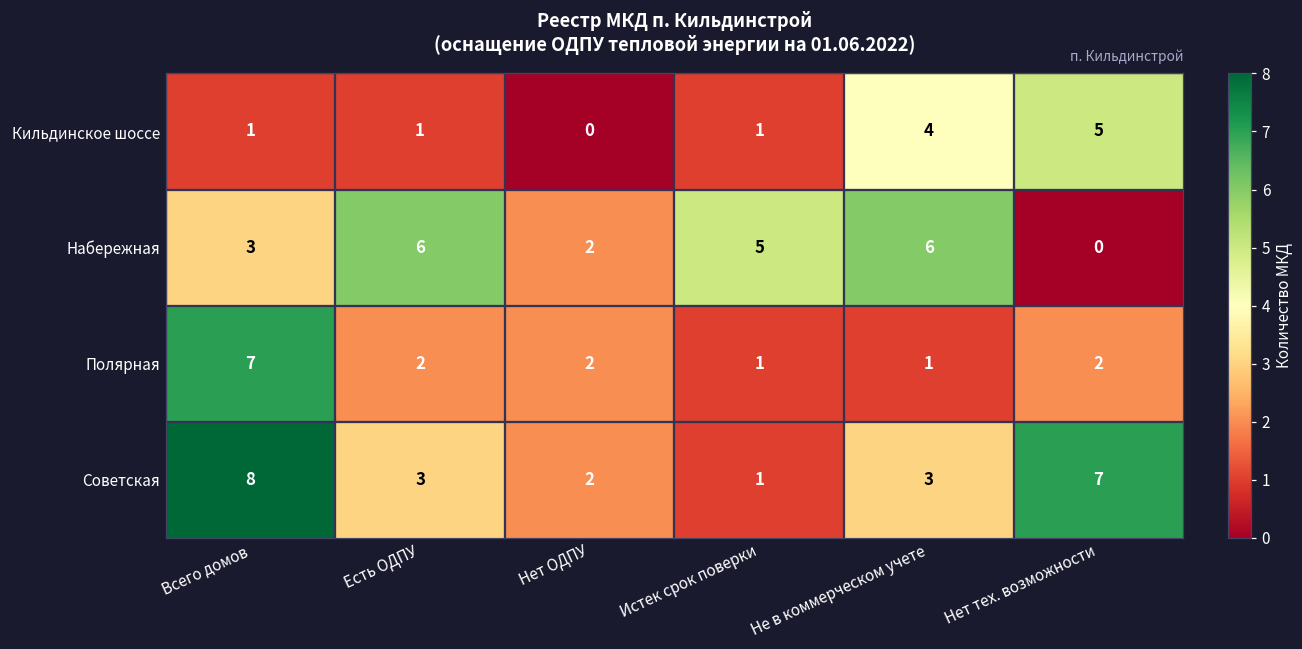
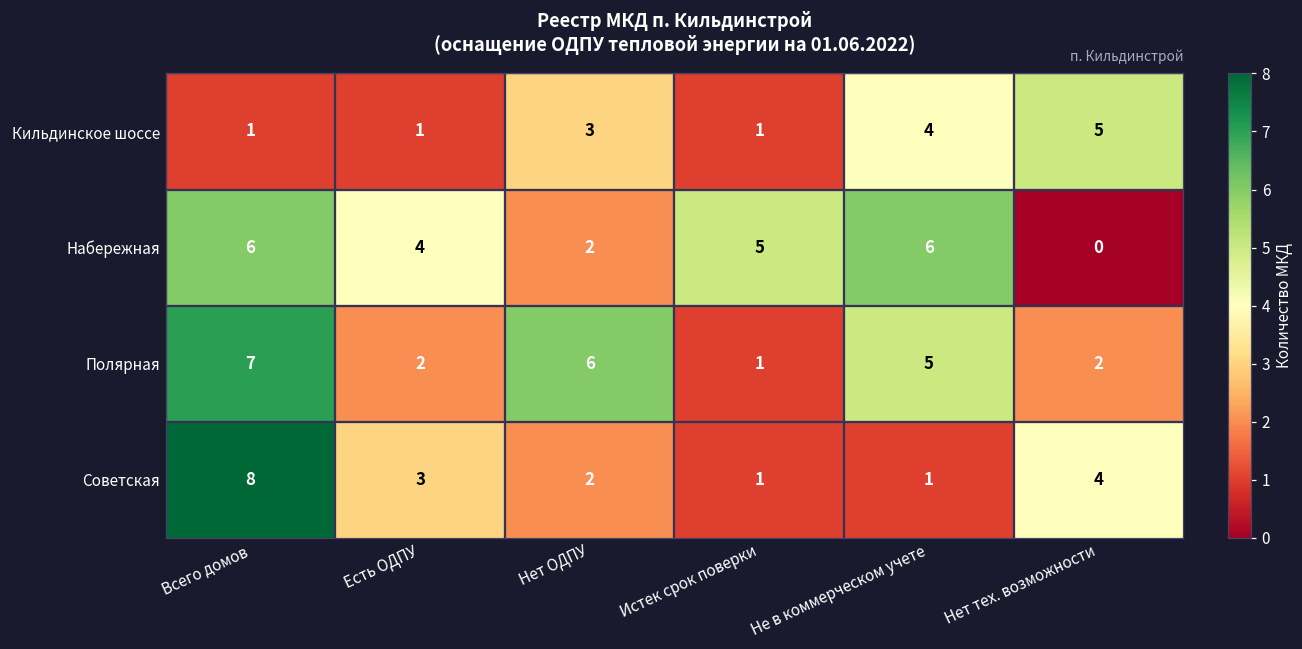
  {
    "Кильдинское шоссе": {
      "Всего домов": 1,
      "Есть ОДПУ": 1,
-     "Нет ОДПУ": 0,
+     "Нет ОДПУ": 3,
      "Истек срок поверки": 1,
      "Не в коммерческом учете": 4,
      "Нет тех. возможности": 5
    },
    "Набережная": {
-     "Всего домов": 3,
-     "Есть ОДПУ": 6,
+     "Всего домов": 6,
+     "Есть ОДПУ": 4,
      "Нет ОДПУ": 2,
      "Истек срок поверки": 5,
      "Не в коммерческом учете": 6,
      "Нет тех. возможности": 0
    },
    "Полярная": {
      "Всего домов": 7,
      "Есть ОДПУ": 2,
-     "Нет ОДПУ": 2,
+     "Нет ОДПУ": 6,
      "Истек срок поверки": 1,
-     "Не в коммерческом учете": 1,
+     "Не в коммерческом учете": 5,
      "Нет тех. возможности": 2
    },
    "Советская": {
      "Всего домов": 8,
      "Есть ОДПУ": 3,
      "Нет ОДПУ": 2,
      "Истек срок поверки": 1,
-     "Не в коммерческом учете": 3,
-     "Нет тех. возможности": 7
+     "Не в коммерческом учете": 1,
+     "Нет тех. возможности": 4
    }
  }
